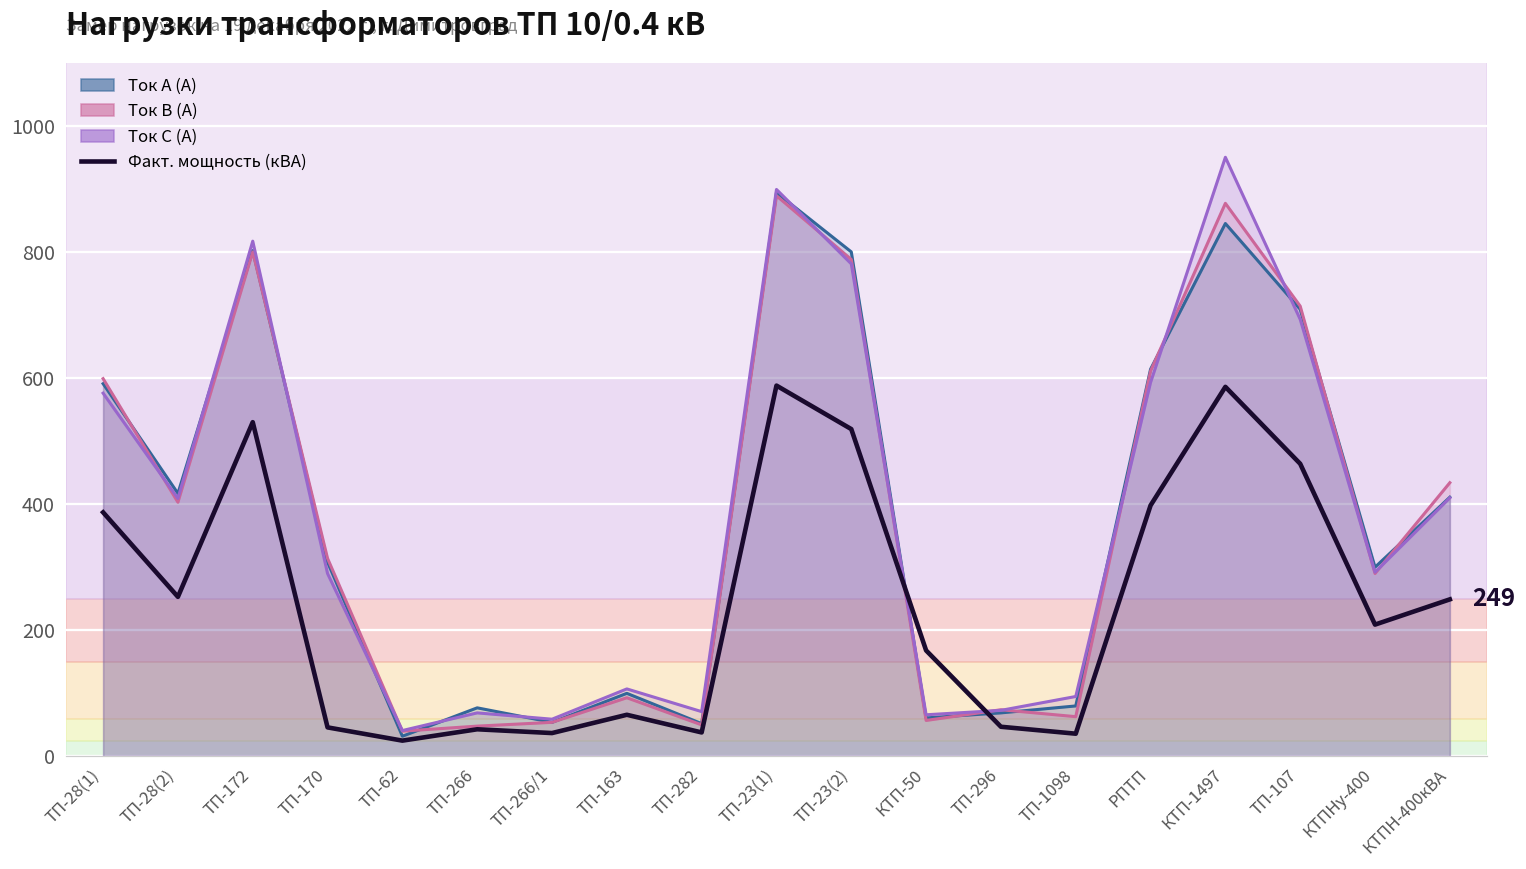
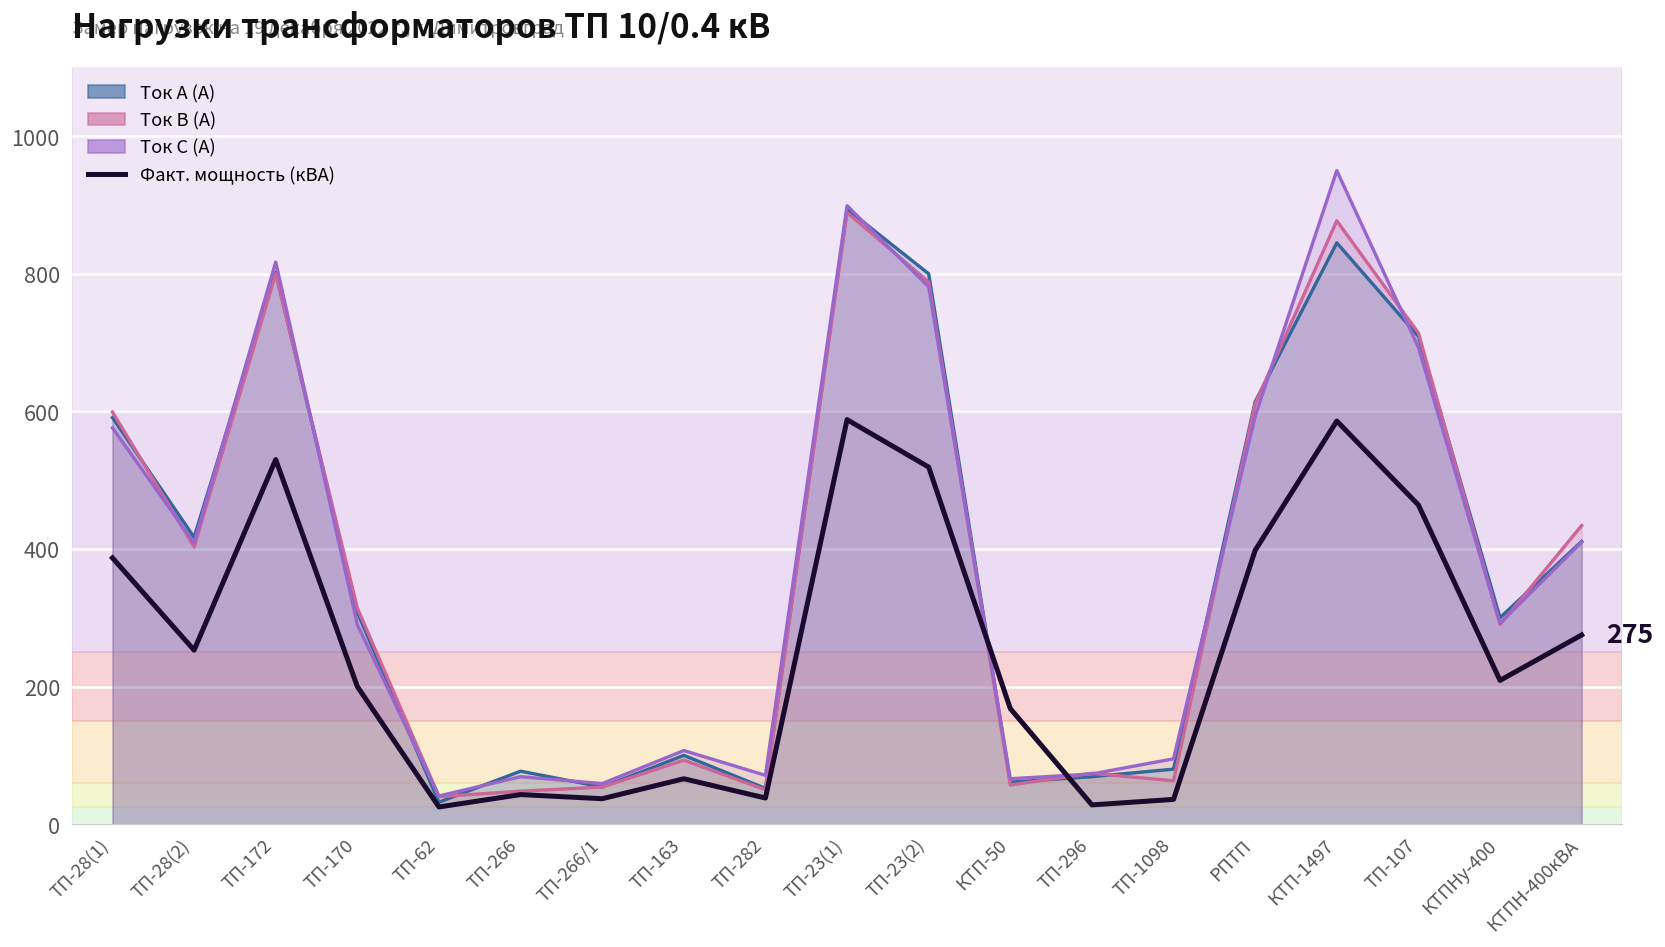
  {
    "Факт. мощность (кВА)": {
-     "ТП-170": 50,
-     "ТП-296": 50,
-     "КТПН-400кВА": 249
+     "ТП-170": 200,
+     "ТП-296": 30,
+     "КТПН-400кВА": 275
    }
  }
